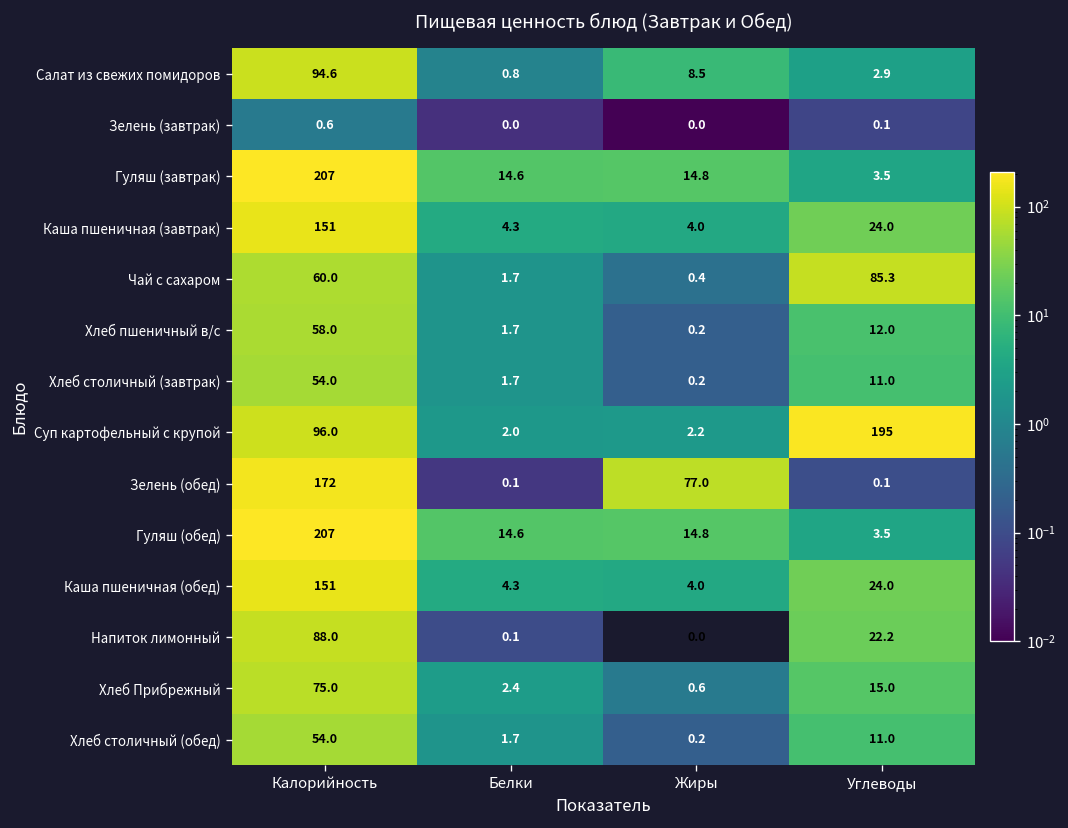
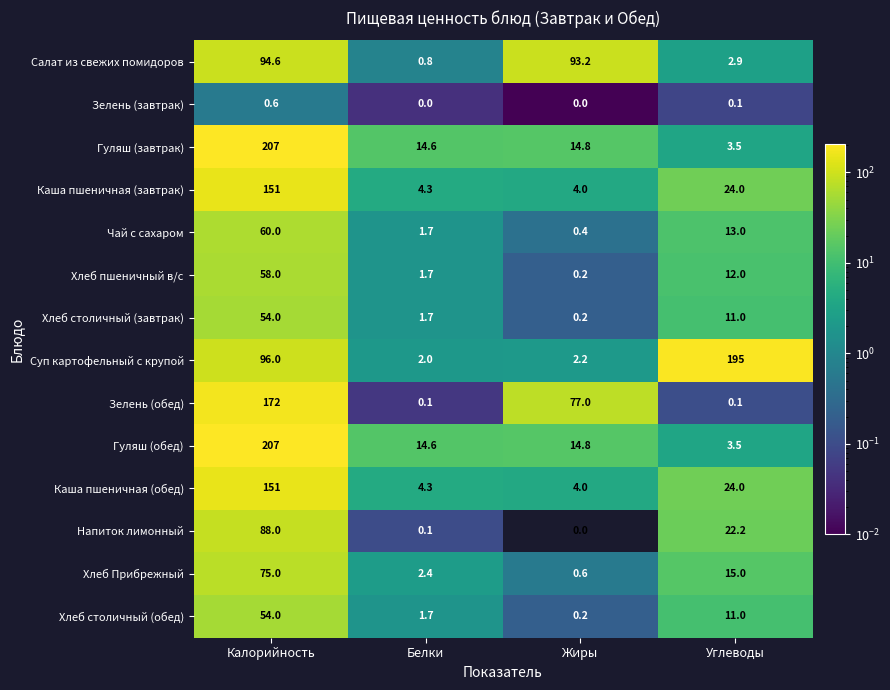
  {
    "Салат из свежих помидоров": {
      "Калорийность": 94.6,
      "Белки": 0.8,
-     "Жиры": 8.5,
+     "Жиры": 93.2,
      "Углеводы": 2.9
    },
    "Зелень (завтрак)": {
      "Калорийность": 0.6,
      "Белки": 0.0,
      "Жиры": 0.0,
      "Углеводы": 0.1
    },
    "Гуляш (завтрак)": {
      "Калорийность": 207,
      "Белки": 14.6,
      "Жиры": 14.8,
      "Углеводы": 3.5
    },
    "Каша пшеничная (завтрак)": {
      "Калорийность": 151,
      "Белки": 4.3,
      "Жиры": 4.0,
      "Углеводы": 24.0
    },
    "Чай с сахаром": {
      "Калорийность": 60.0,
      "Белки": 1.7,
      "Жиры": 0.4,
-     "Углеводы": 85.3
+     "Углеводы": 13.0
    },
    "Хлеб пшеничный в/с": {
      "Калорийность": 58.0,
      "Белки": 1.7,
      "Жиры": 0.2,
      "Углеводы": 12.0
    },
    "Хлеб столичный (завтрак)": {
      "Калорийность": 54.0,
      "Белки": 1.7,
      "Жиры": 0.2,
      "Углеводы": 11.0
    },
    "Суп картофельный с крупой": {
      "Калорийность": 96.0,
      "Белки": 2.0,
      "Жиры": 2.2,
      "Углеводы": 195
    },
    "Зелень (обед)": {
      "Калорийность": 172,
      "Белки": 0.1,
      "Жиры": 77.0,
      "Углеводы": 0.1
    },
    "Гуляш (обед)": {
      "Калорийность": 207,
      "Белки": 14.6,
      "Жиры": 14.8,
      "Углеводы": 3.5
    },
    "Каша пшеничная (обед)": {
      "Калорийность": 151,
      "Белки": 4.3,
      "Жиры": 4.0,
      "Углеводы": 24.0
    },
    "Напиток лимонный": {
      "Калорийность": 88.0,
      "Белки": 0.1,
      "Углеводы": 22.2
    },
    "Хлеб Прибрежный": {
      "Калорийность": 75.0,
      "Белки": 2.4,
      "Жиры": 0.6,
      "Углеводы": 15.0
    },
    "Хлеб столичный (обед)": {
      "Калорийность": 54.0,
      "Белки": 1.7,
      "Жиры": 0.2,
      "Углеводы": 11.0
    }
  }
